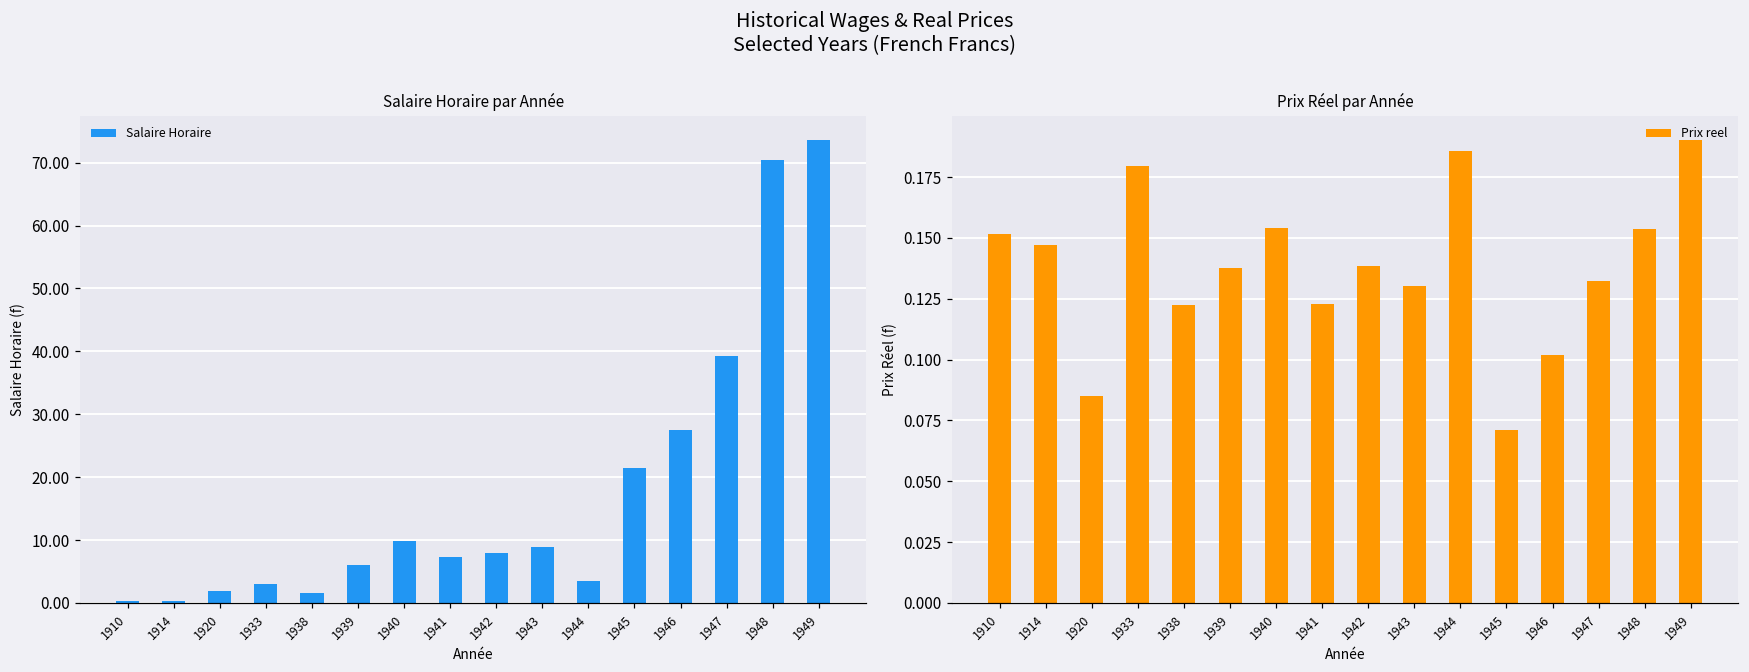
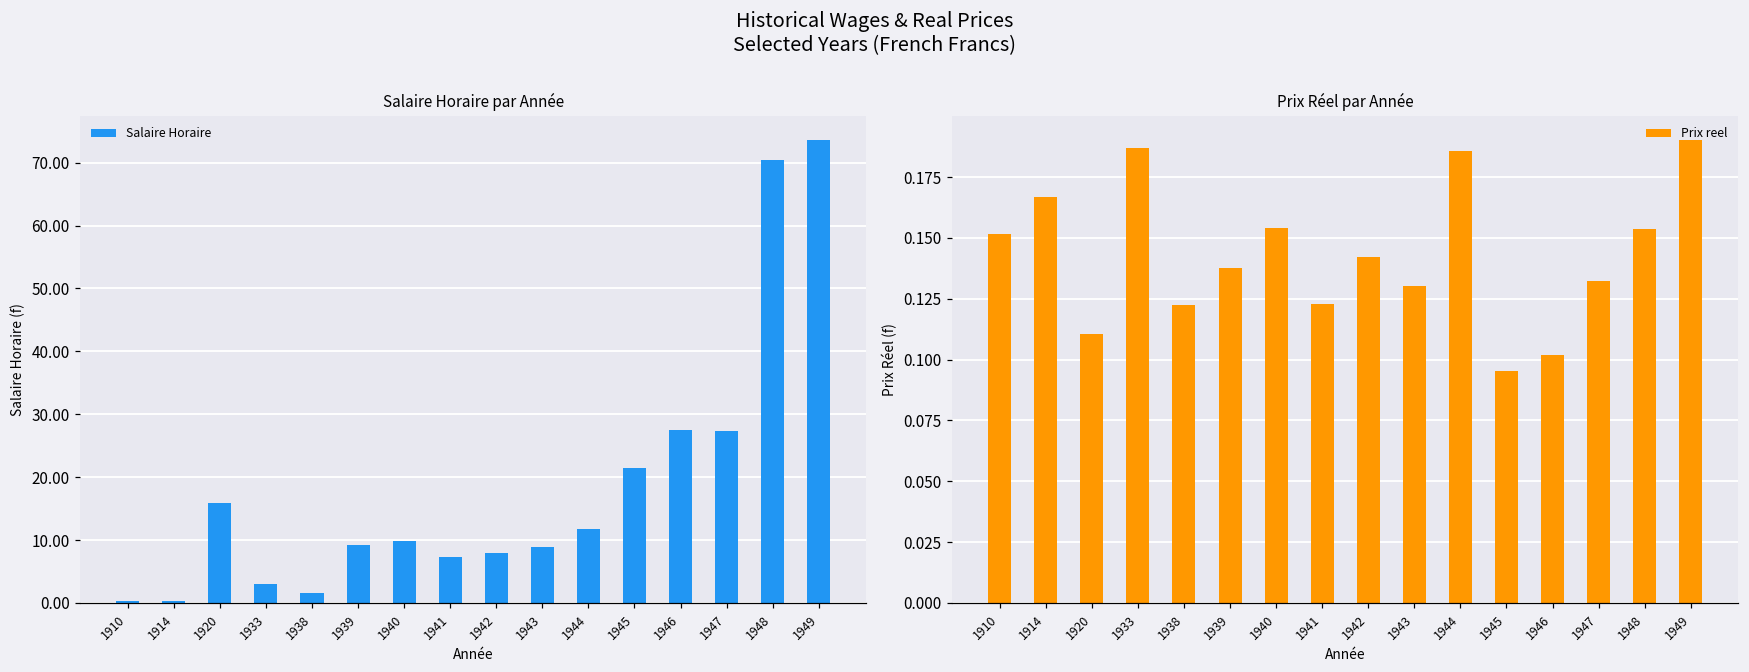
  {
    "Salaire Horaire par Année": {
-     "1920": 2,
+     "1920": 16,
      "1933": 3,
      "1938": 2,
-     "1939": 6,
+     "1939": 9,
      "1940": 10,
      "1941": 7,
      "1942": 8,
      "1943": 9,
-     "1944": 4,
+     "1944": 12,
      "1945": 21,
      "1946": 27,
-     "1947": 39,
+     "1947": 27,
      "1948": 71,
      "1949": 74
    },
    "Prix Réel par Année": {
      "1910": 0.152,
-     "1914": 0.147,
-     "1920": 0.085,
-     "1933": 0.180,
+     "1914": 0.167,
+     "1920": 0.110,
+     "1933": 0.187,
      "1938": 0.122,
      "1939": 0.138,
      "1940": 0.154,
      "1941": 0.123,
-     "1942": 0.138,
+     "1942": 0.142,
      "1943": 0.130,
      "1944": 0.186,
-     "1945": 0.071,
+     "1945": 0.095,
      "1946": 0.102,
      "1947": 0.132,
      "1948": 0.154,
      "1949": 0.190
    }
  }
